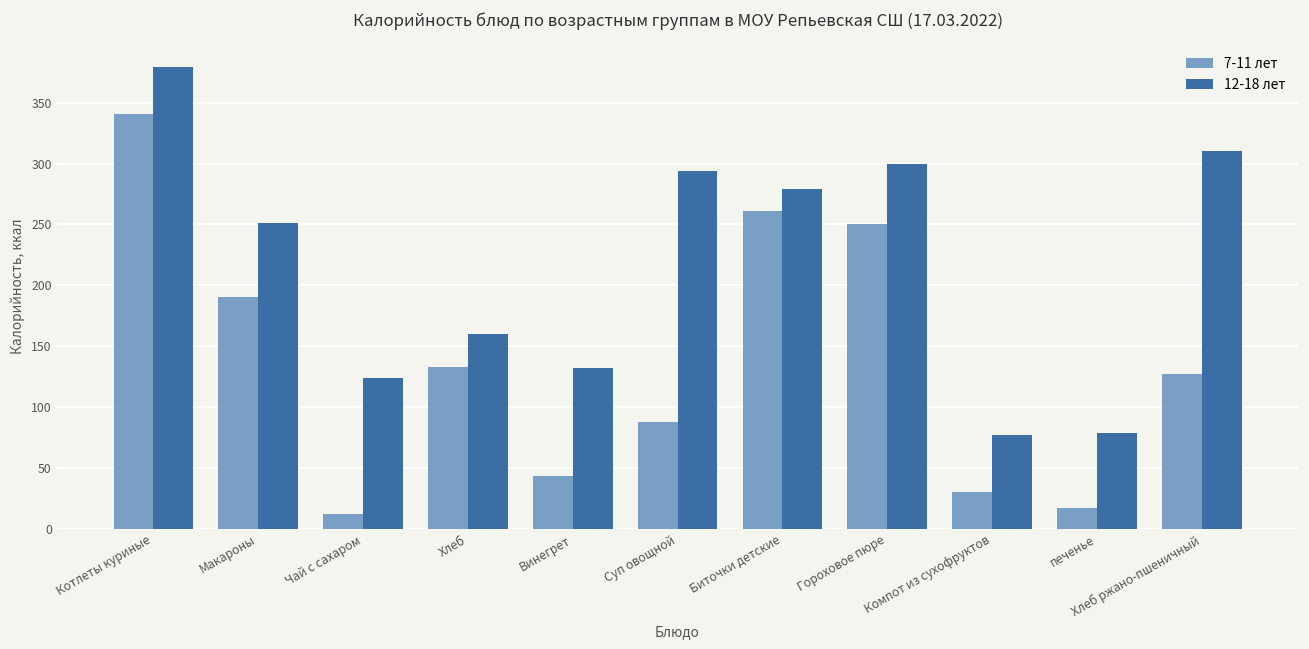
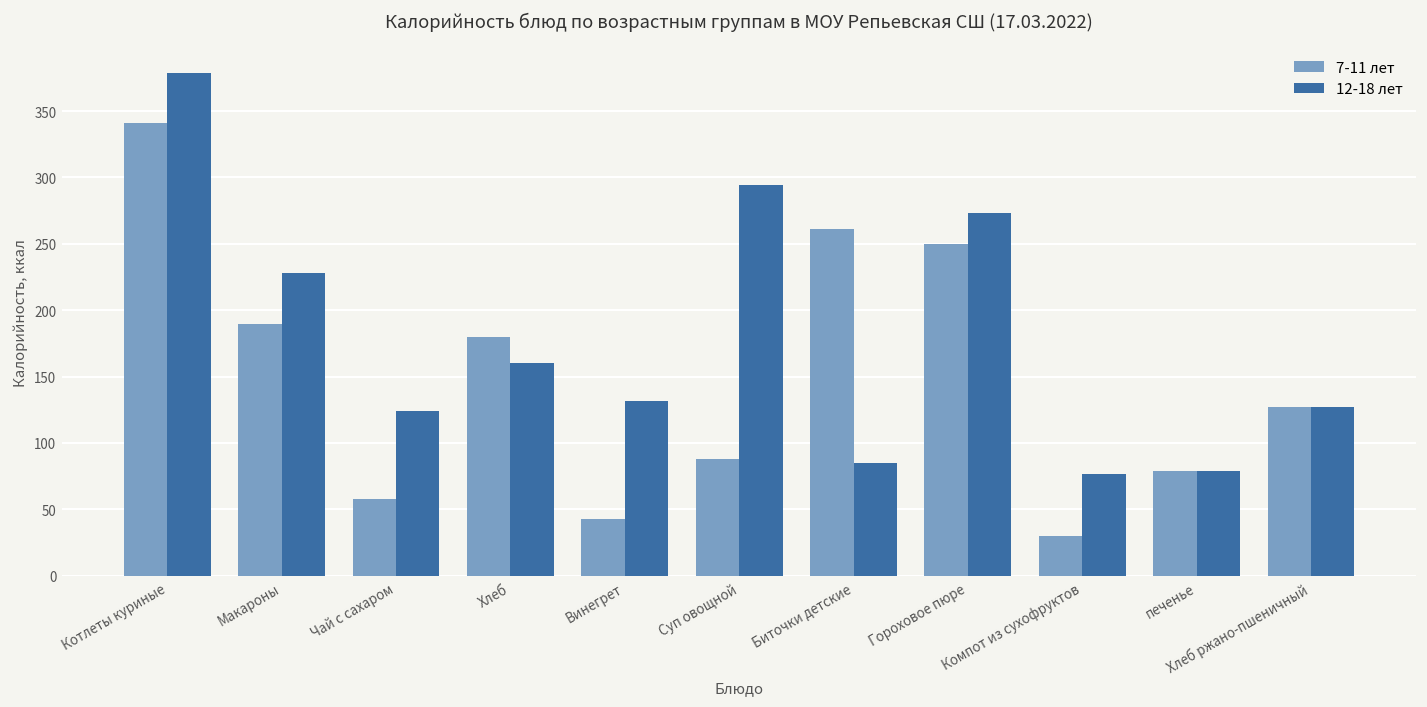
  {
    "7-11 лет": {
      "Котлеты куриные": 341,
      "Макароны": 190,
-     "Чай с сахаром": 12,
-     "Хлеб": 133,
+     "Чай с сахаром": 58,
+     "Хлеб": 180,
      "Винегрет": 43,
      "Суп овощной": 88,
      "Биточки детские": 261,
      "Гороховое пюре": 250,
      "Компот из сухофруктов": 30,
-     "печенье": 17,
+     "печенье": 79,
      "Хлеб ржано-пшеничный": 127
    },
    "12-18 лет": {
      "Котлеты куриные": 379,
-     "Макароны": 251,
+     "Макароны": 228,
      "Чай с сахаром": 124,
      "Хлеб": 160,
      "Винегрет": 132,
      "Суп овощной": 294,
-     "Биточки детские": 279,
-     "Гороховое пюре": 300,
+     "Биточки детские": 85,
+     "Гороховое пюре": 273,
      "Компот из сухофруктов": 77,
      "печенье": 79,
-     "Хлеб ржано-пшеничный": 310
+     "Хлеб ржано-пшеничный": 127
    }
  }
